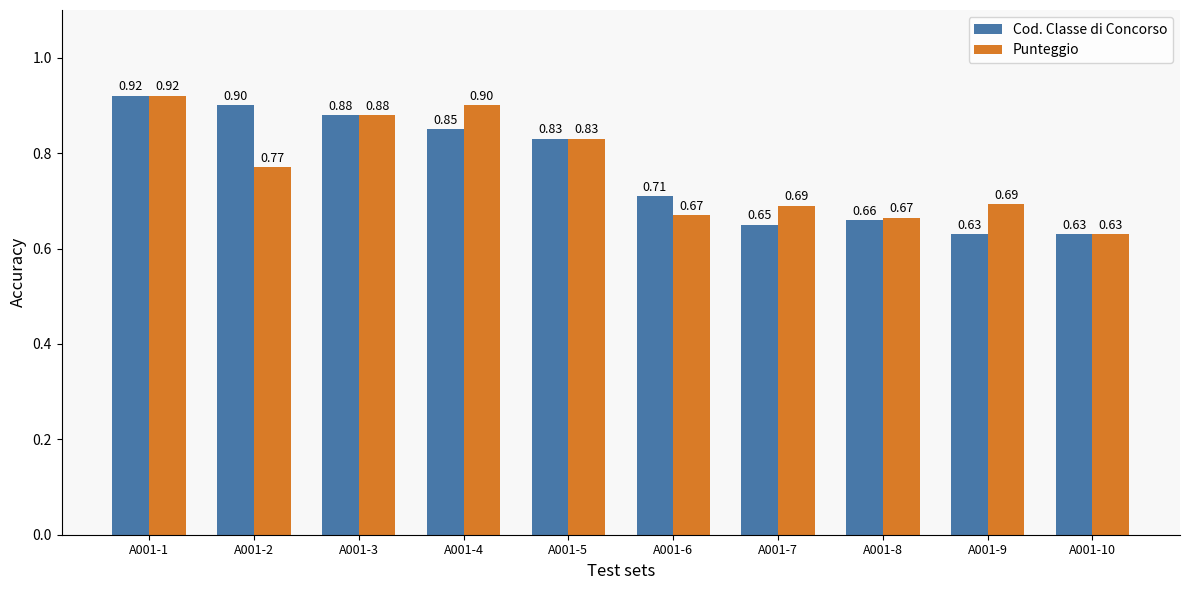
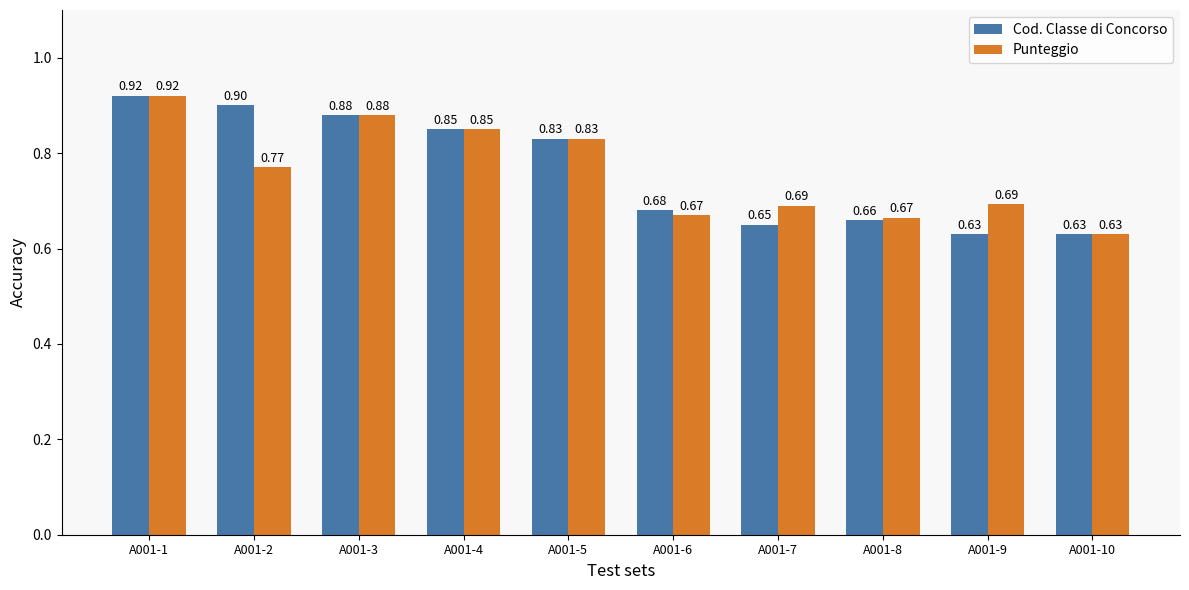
  {
    "Cod. Classe di Concorso": {
      "A001-1": 0.92,
      "A001-2": 0.90,
      "A001-3": 0.88,
      "A001-4": 0.85,
      "A001-5": 0.83,
-     "A001-6": 0.71,
+     "A001-6": 0.68,
      "A001-7": 0.65,
      "A001-8": 0.66,
      "A001-9": 0.63,
      "A001-10": 0.63
    },
    "Punteggio": {
      "A001-1": 0.92,
      "A001-2": 0.77,
      "A001-3": 0.88,
-     "A001-4": 0.90,
+     "A001-4": 0.85,
      "A001-5": 0.83,
      "A001-6": 0.67,
      "A001-7": 0.69,
      "A001-8": 0.67,
      "A001-9": 0.69,
      "A001-10": 0.63
    }
  }
